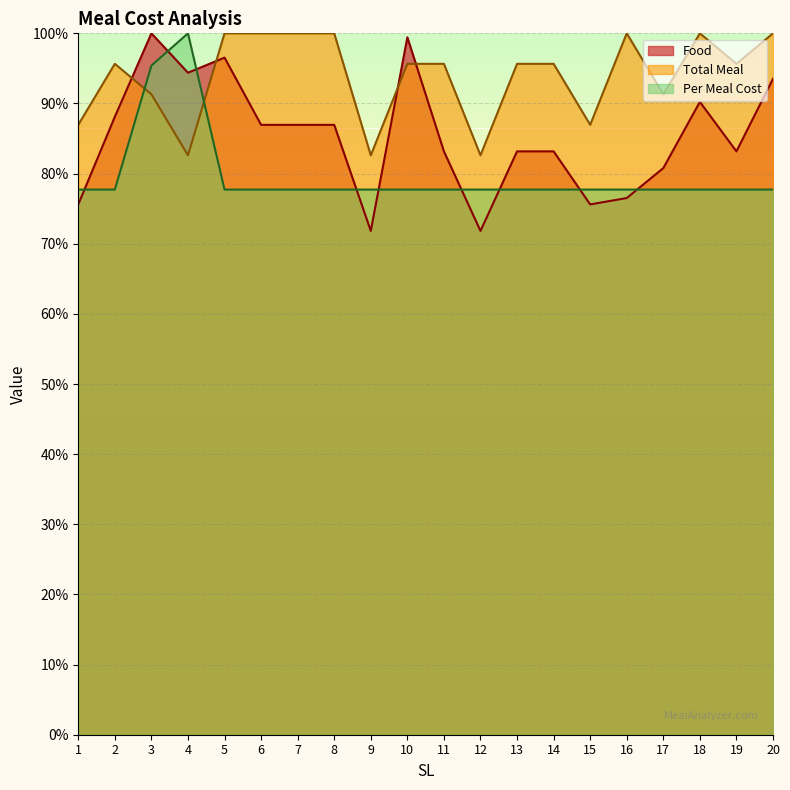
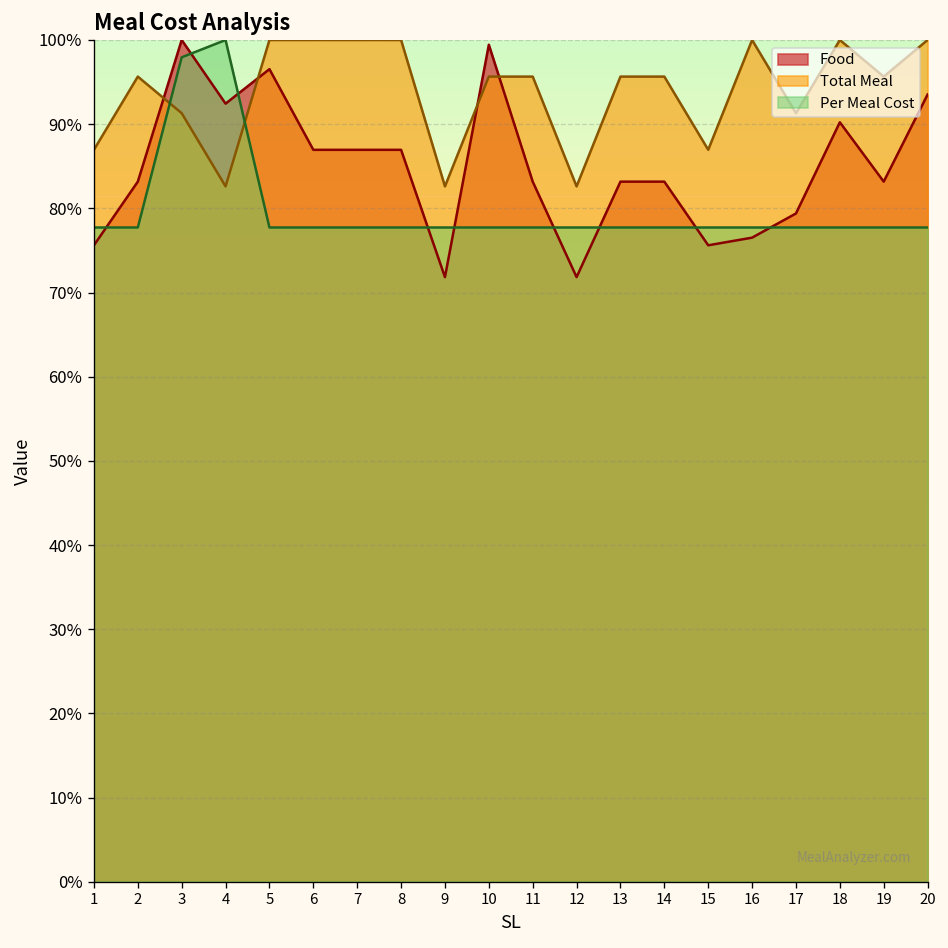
  {
    "Food": {
      "1": "76%",
-     "2": "88%",
+     "2": "83%",
      "3": "100%",
-     "4": "94%",
+     "4": "92%",
      "5": "97%",
      "6": "87%",
      "7": "87%",
      "8": "87%",
      "9": "72%",
      "10": "99%",
      "11": "83%",
      "12": "72%",
      "13": "83%",
      "14": "83%",
      "15": "76%",
      "16": "77%",
-     "17": "81%",
+     "17": "79%",
      "18": "90%",
      "19": "83%",
      "20": "94%"
    },
    "Total Meal": {
      "1": "87%",
      "2": "96%",
      "3": "91%",
      "4": "83%",
      "5": "100%",
      "6": "100%",
      "7": "100%",
      "8": "100%",
      "9": "83%",
      "10": "96%",
      "11": "96%",
      "12": "83%",
      "13": "96%",
      "14": "96%",
      "15": "87%",
      "16": "100%",
      "18": "100%",
      "20": "100%"
    },
    "Per Meal Cost": {
      "1": "78%",
      "2": "78%",
-     "3": "95%",
+     "3": "98%",
      "4": "100%",
      "5": "78%",
      "6": "78%",
      "7": "78%",
      "8": "78%",
      "9": "78%",
      "10": "78%",
      "11": "78%",
      "12": "78%",
      "13": "78%",
      "14": "78%",
      "15": "78%",
      "16": "78%",
      "17": "78%",
      "18": "78%",
      "19": "78%",
      "20": "78%"
    }
  }
